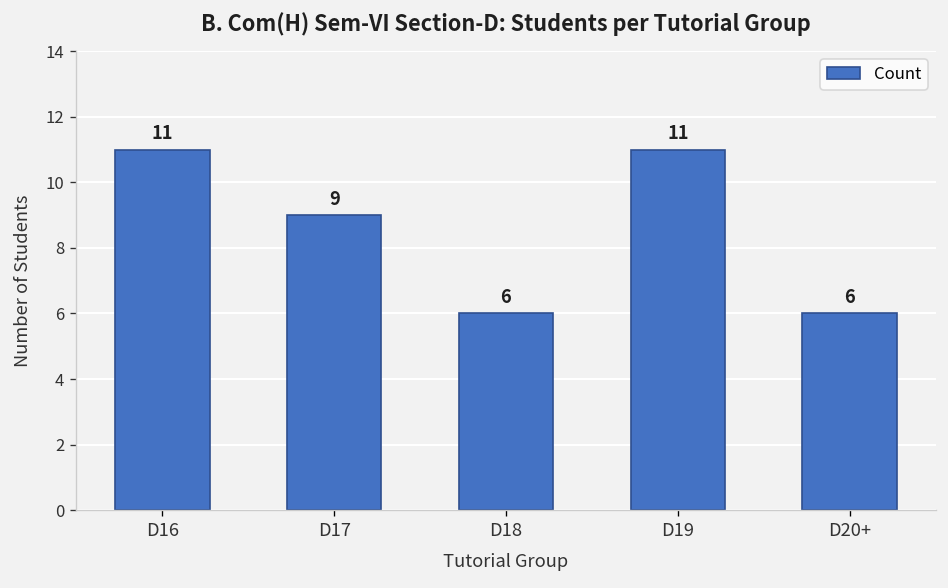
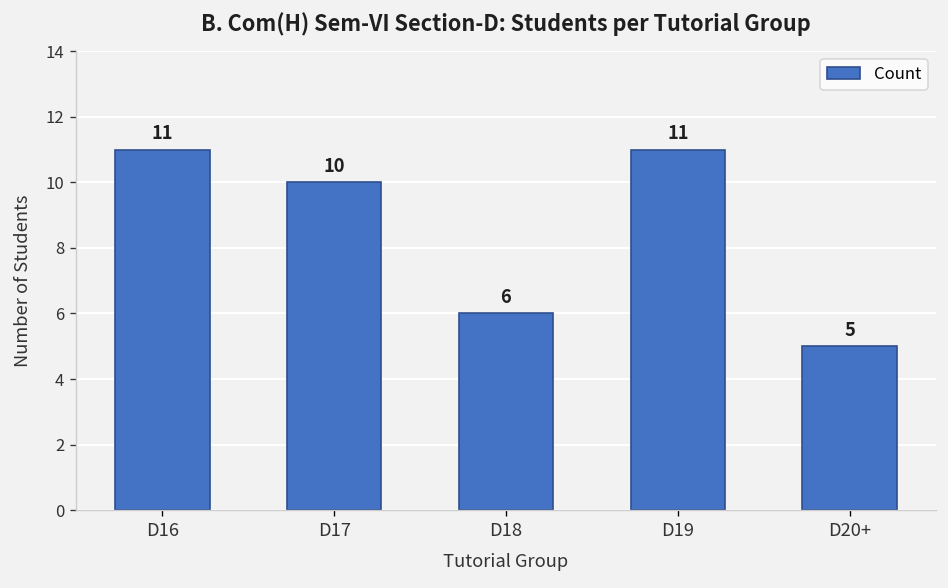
  {
    "D16": 11,
-   "D17": 9,
+   "D17": 10,
    "D18": 6,
    "D19": 11,
-   "D20+": 6
+   "D20+": 5
  }
